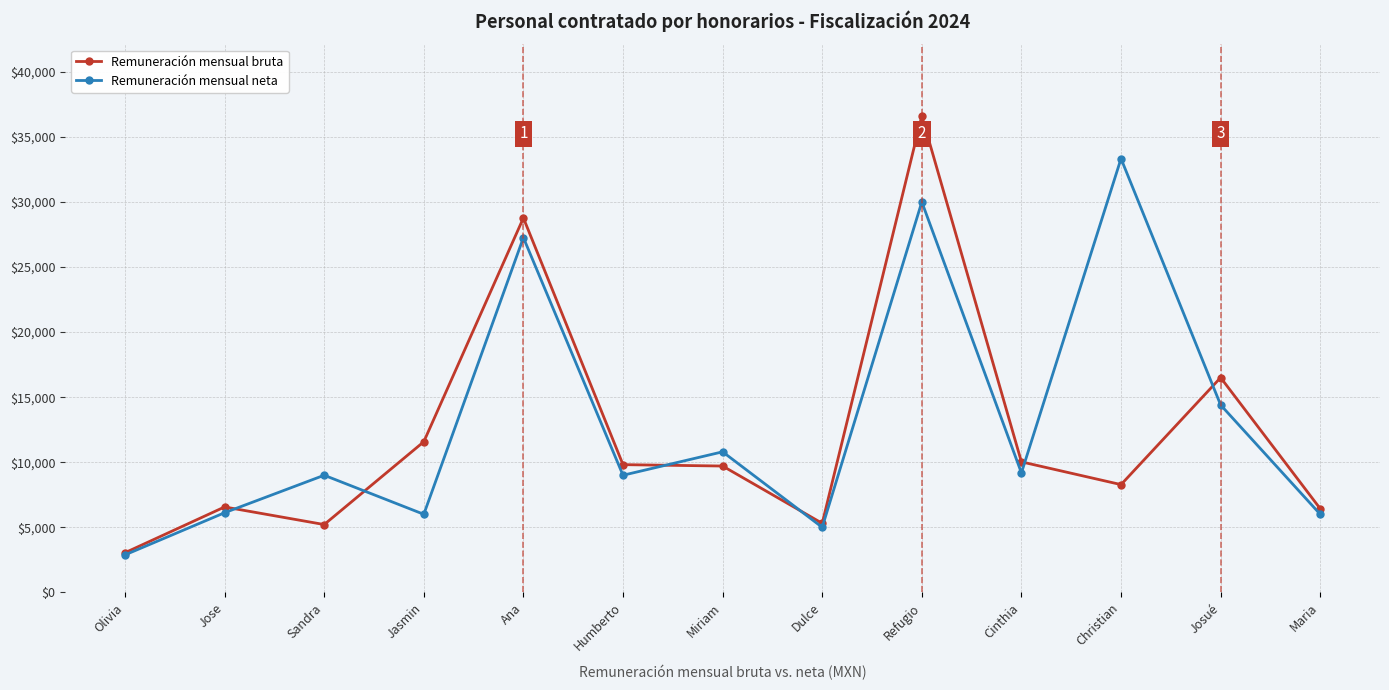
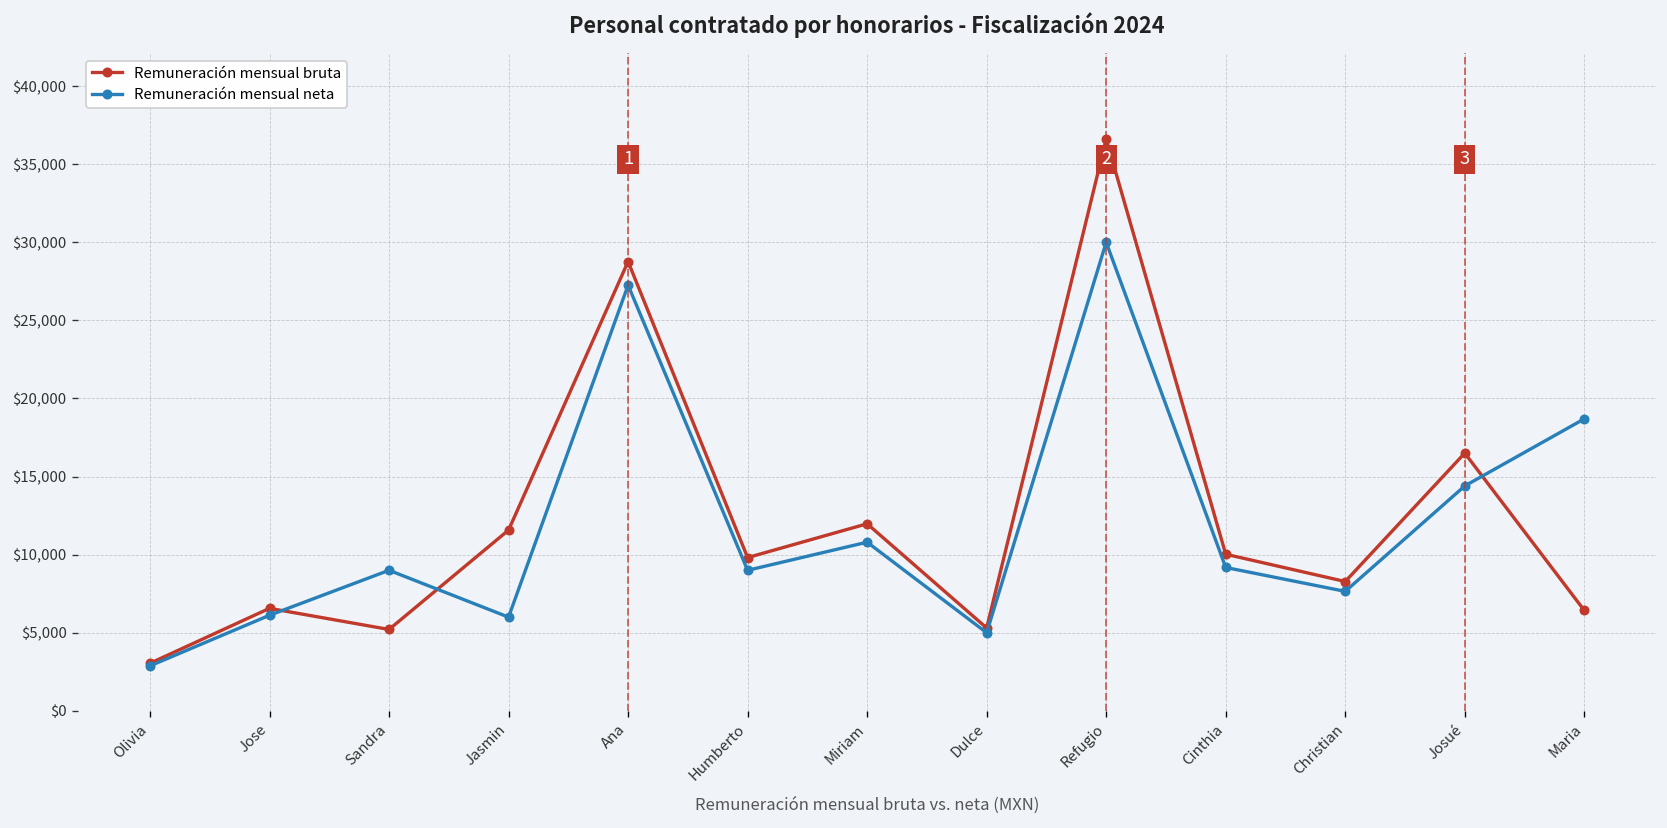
  {
    "Remuneración mensual bruta": {
      "Jose": "$6,600",
      "Sandra": "$5,200",
      "Jasmin": "$11,600",
      "Ana": "$28,800",
      "Humberto": "$9,800",
-     "Miriam": "$9,700",
+     "Miriam": "$12,000",
      "Dulce": "$5,300",
      "Cinthia": "$10,000",
      "Christian": "$8,300",
      "Josué": "$16,500",
      "Maria": "$6,400"
    },
    "Remuneración mensual neta": {
      "Jose": "$6,100",
      "Sandra": "$9,000",
      "Jasmin": "$6,000",
      "Ana": "$27,300",
      "Humberto": "$9,000",
      "Miriam": "$10,800",
      "Dulce": "$5,000",
      "Refugio": "$30,000",
      "Cinthia": "$9,200",
-     "Christian": "$33,300",
+     "Christian": "$7,700",
      "Josué": "$14,400",
-     "Maria": "$6,000"
+     "Maria": "$18,700"
    }
  }
